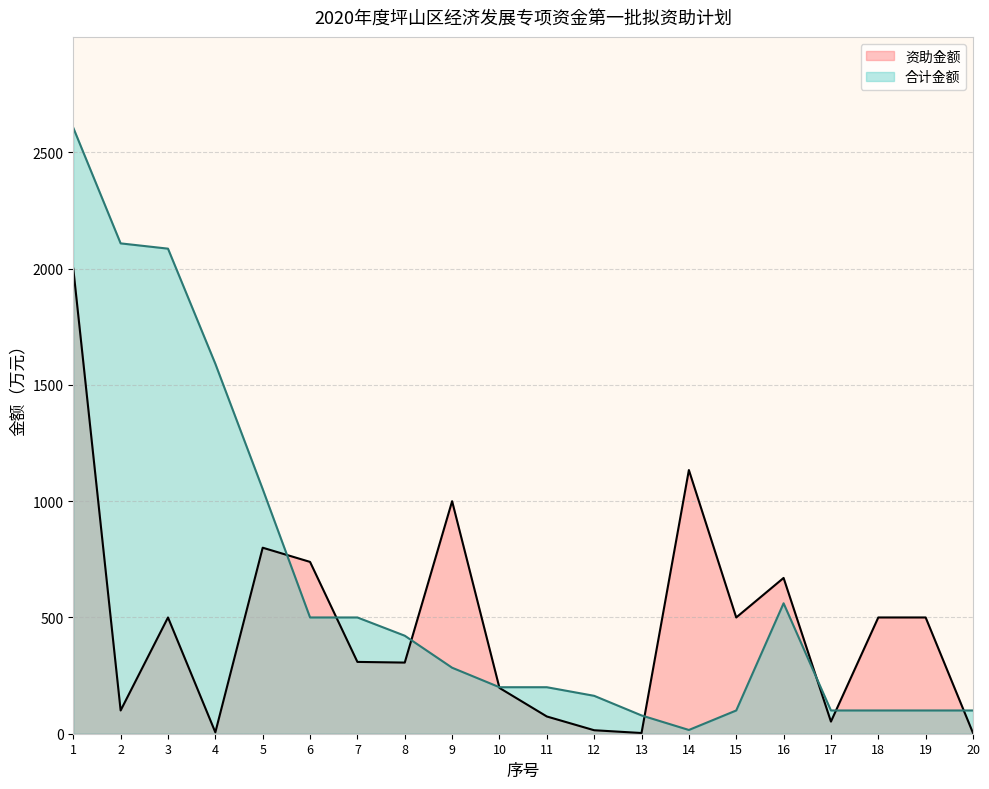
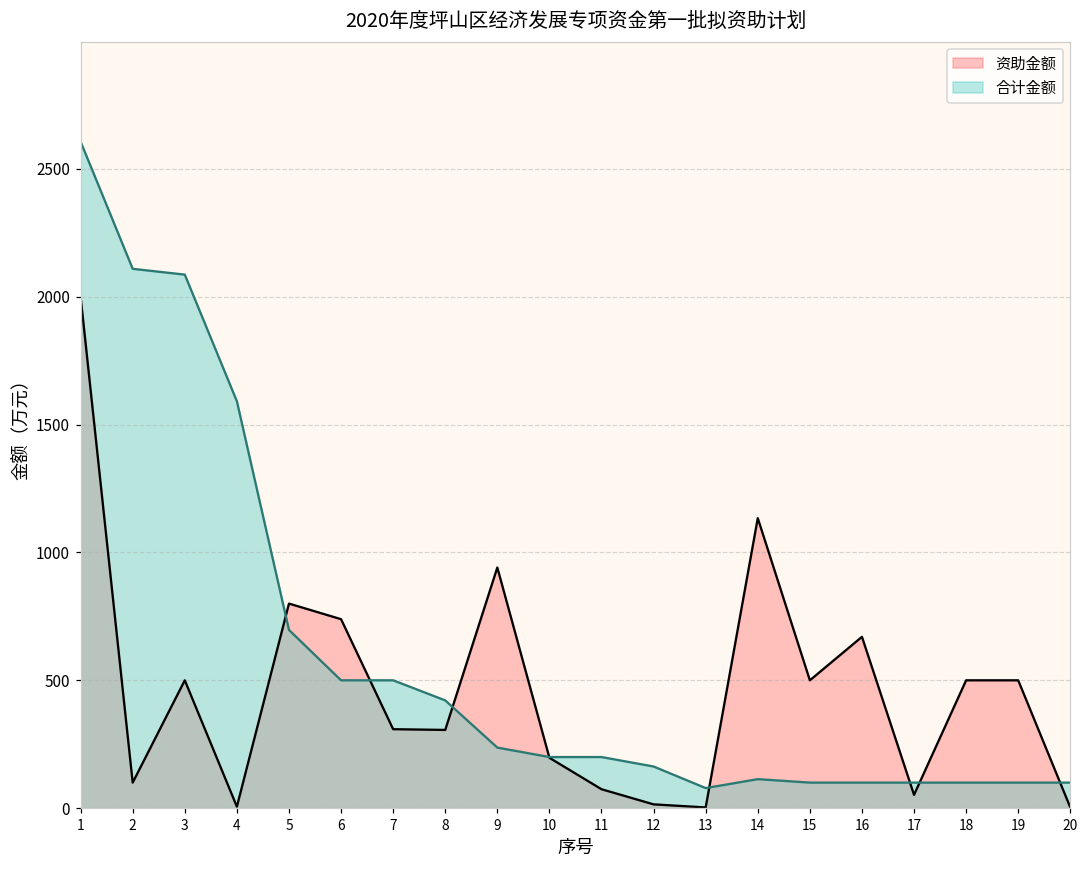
  {
    "资助金额": {
      "1": 2000,
      "2": 100,
      "3": 500,
      "4": 10,
      "5": 800,
      "6": 740,
      "7": 310,
      "8": 310,
-     "9": 1000,
+     "9": 940,
      "11": 70,
      "12": 20,
      "13": 0,
      "14": 1130,
      "15": 500,
      "16": 670,
      "17": 50,
      "18": 500,
      "19": 500,
      "20": 0
    },
    "合计金额": {
      "1": 2610,
      "2": 2110,
      "3": 2090,
      "4": 1590,
-     "5": 1050,
+     "5": 700,
      "6": 500,
      "7": 500,
      "8": 420,
-     "9": 280,
+     "9": 240,
      "11": 200,
      "12": 160,
      "13": 80,
-     "14": 20,
+     "14": 110,
      "15": 100,
-     "16": 560,
+     "16": 100,
      "17": 100,
      "18": 100,
      "19": 100,
      "20": 100
    }
  }
